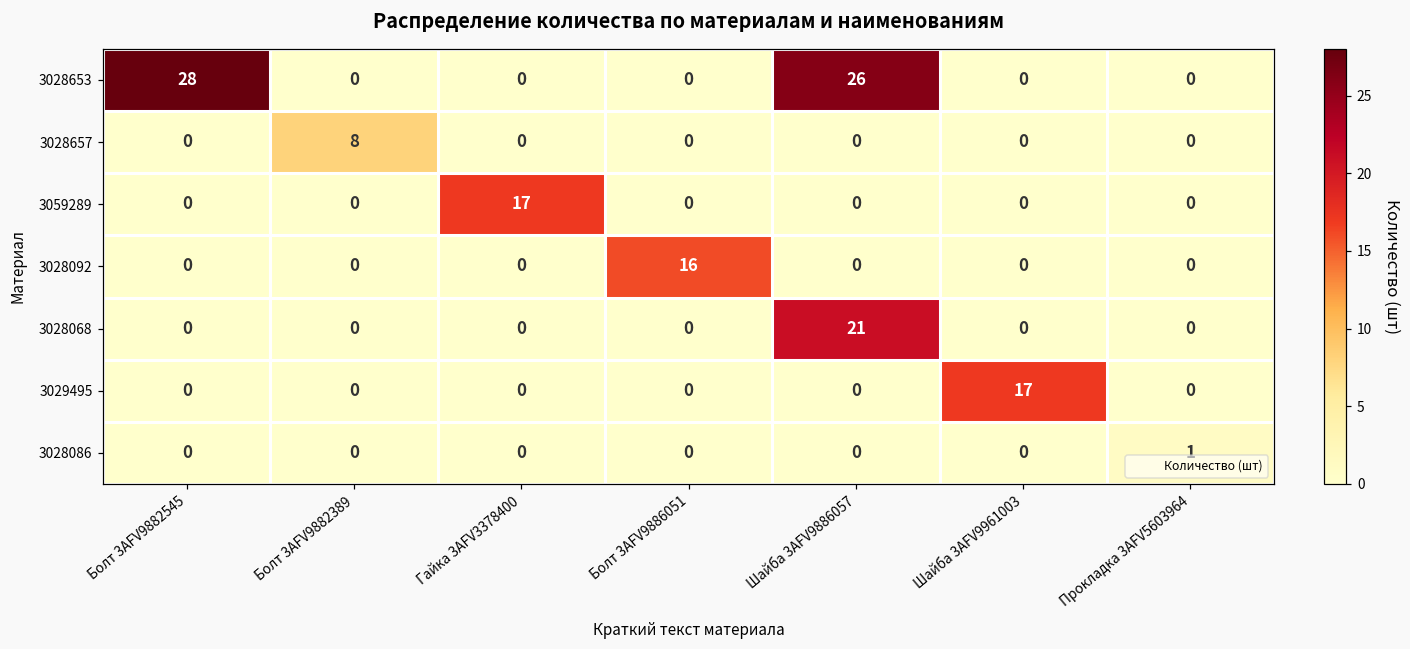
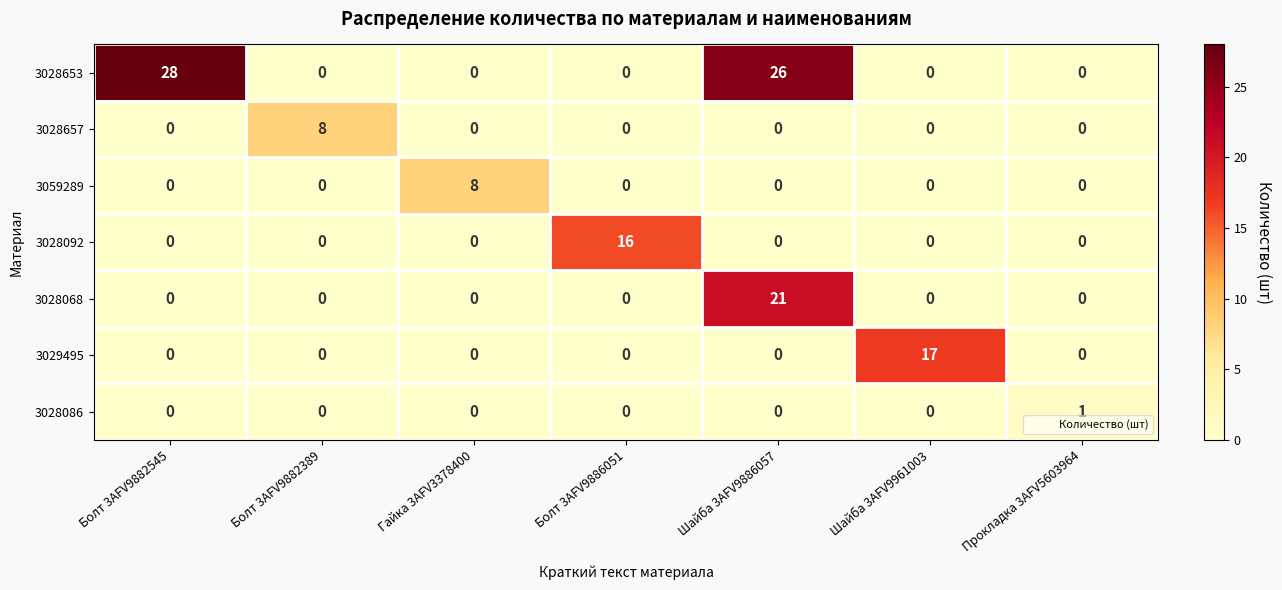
  {
    "3028653": {
      "Болт 3AFV9882545": 28,
      "Болт 3AFV9882389": 0,
      "Гайка 3AFV3378400": 0,
      "Болт 3AFV9886051": 0,
      "Шайба 3AFV9886057": 26,
      "Шайба 3AFV9961003": 0,
      "Прокладка 3AFV5603964": 0
    },
    "3028657": {
      "Болт 3AFV9882545": 0,
      "Болт 3AFV9882389": 8,
      "Гайка 3AFV3378400": 0,
      "Болт 3AFV9886051": 0,
      "Шайба 3AFV9886057": 0,
      "Шайба 3AFV9961003": 0,
      "Прокладка 3AFV5603964": 0
    },
    "3059289": {
      "Болт 3AFV9882545": 0,
      "Болт 3AFV9882389": 0,
-     "Гайка 3AFV3378400": 17,
+     "Гайка 3AFV3378400": 8,
      "Болт 3AFV9886051": 0,
      "Шайба 3AFV9886057": 0,
      "Шайба 3AFV9961003": 0,
      "Прокладка 3AFV5603964": 0
    },
    "3028092": {
      "Болт 3AFV9882545": 0,
      "Болт 3AFV9882389": 0,
      "Гайка 3AFV3378400": 0,
      "Болт 3AFV9886051": 16,
      "Шайба 3AFV9886057": 0,
      "Шайба 3AFV9961003": 0,
      "Прокладка 3AFV5603964": 0
    },
    "3028068": {
      "Болт 3AFV9882545": 0,
      "Болт 3AFV9882389": 0,
      "Гайка 3AFV3378400": 0,
      "Болт 3AFV9886051": 0,
      "Шайба 3AFV9886057": 21,
      "Шайба 3AFV9961003": 0,
      "Прокладка 3AFV5603964": 0
    },
    "3029495": {
      "Болт 3AFV9882545": 0,
      "Болт 3AFV9882389": 0,
      "Гайка 3AFV3378400": 0,
      "Болт 3AFV9886051": 0,
      "Шайба 3AFV9886057": 0,
      "Шайба 3AFV9961003": 17,
      "Прокладка 3AFV5603964": 0
    },
    "3028086": {
      "Болт 3AFV9882545": 0,
      "Болт 3AFV9882389": 0,
      "Гайка 3AFV3378400": 0,
      "Болт 3AFV9886051": 0,
      "Шайба 3AFV9886057": 0,
      "Шайба 3AFV9961003": 0
    }
  }
